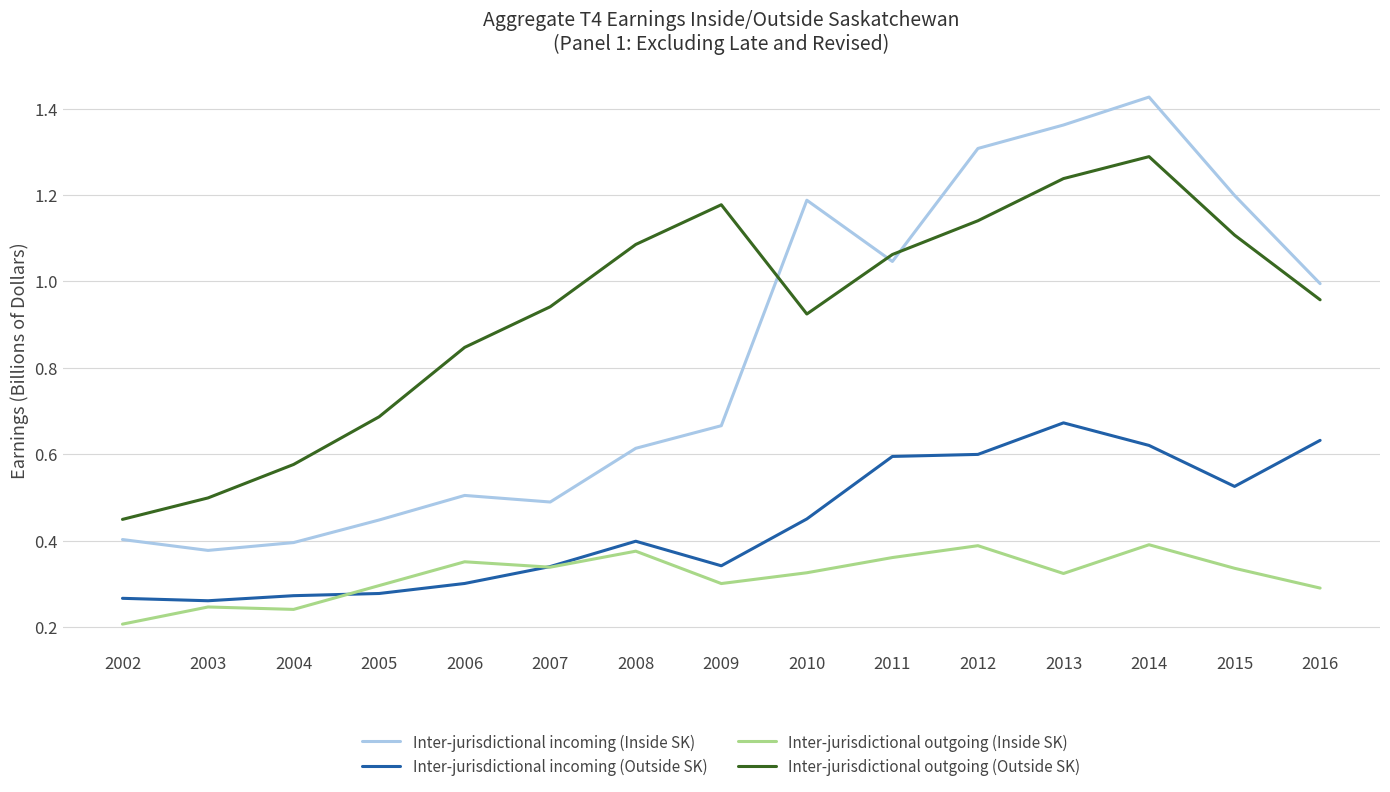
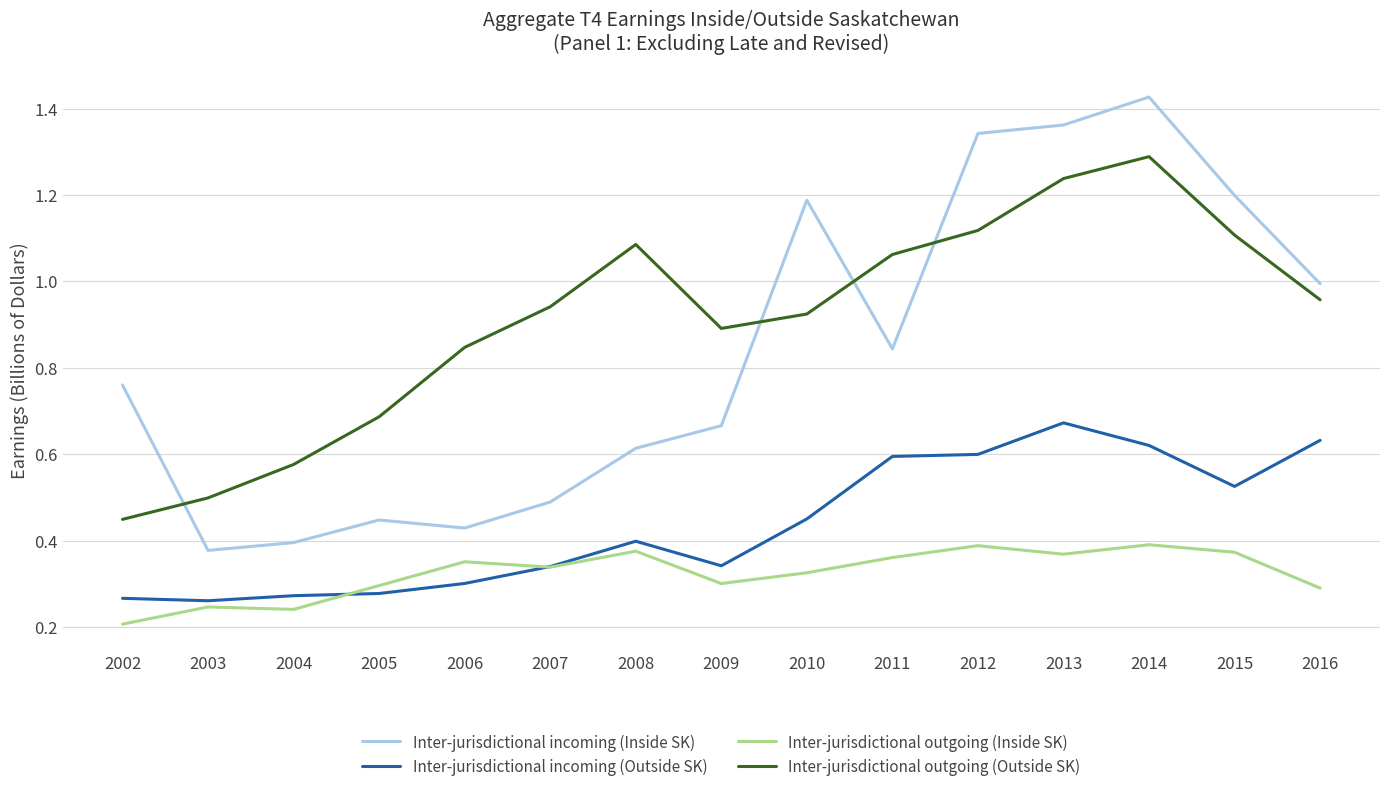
  {
    "Inter-jurisdictional incoming (Inside SK)": {
-     "2002": 0.40,
+     "2002": 0.76,
      "2003": 0.38,
      "2004": 0.40,
      "2005": 0.45,
-     "2006": 0.50,
+     "2006": 0.43,
      "2007": 0.49,
      "2008": 0.61,
      "2009": 0.67,
      "2010": 1.19,
-     "2011": 1.05,
-     "2012": 1.31,
+     "2011": 0.84,
+     "2012": 1.34,
      "2013": 1.36,
      "2014": 1.43,
      "2015": 1.20,
      "2016": 0.99
    },
    "Inter-jurisdictional incoming (Outside SK)": {
      "2002": 0.27,
      "2003": 0.26,
      "2004": 0.27,
      "2005": 0.28,
      "2006": 0.30,
      "2008": 0.40,
      "2009": 0.34,
      "2010": 0.45,
      "2011": 0.60,
      "2012": 0.60,
      "2013": 0.67,
      "2014": 0.62,
      "2015": 0.53,
      "2016": 0.63
    },
    "Inter-jurisdictional outgoing (Inside SK)": {
      "2002": 0.21,
      "2003": 0.25,
      "2004": 0.24,
      "2005": 0.30,
      "2006": 0.35,
      "2008": 0.38,
      "2009": 0.30,
      "2010": 0.33,
      "2011": 0.36,
      "2012": 0.39,
-     "2013": 0.32,
+     "2013": 0.37,
      "2014": 0.39,
-     "2015": 0.34,
+     "2015": 0.37,
      "2016": 0.29
    },
    "Inter-jurisdictional outgoing (Outside SK)": {
      "2002": 0.45,
      "2003": 0.50,
      "2004": 0.58,
      "2005": 0.69,
      "2006": 0.85,
      "2007": 0.94,
      "2008": 1.09,
-     "2009": 1.18,
+     "2009": 0.89,
      "2010": 0.92,
      "2011": 1.06,
-     "2012": 1.14,
+     "2012": 1.12,
      "2013": 1.24,
      "2014": 1.29,
      "2015": 1.11,
      "2016": 0.96
    }
  }
